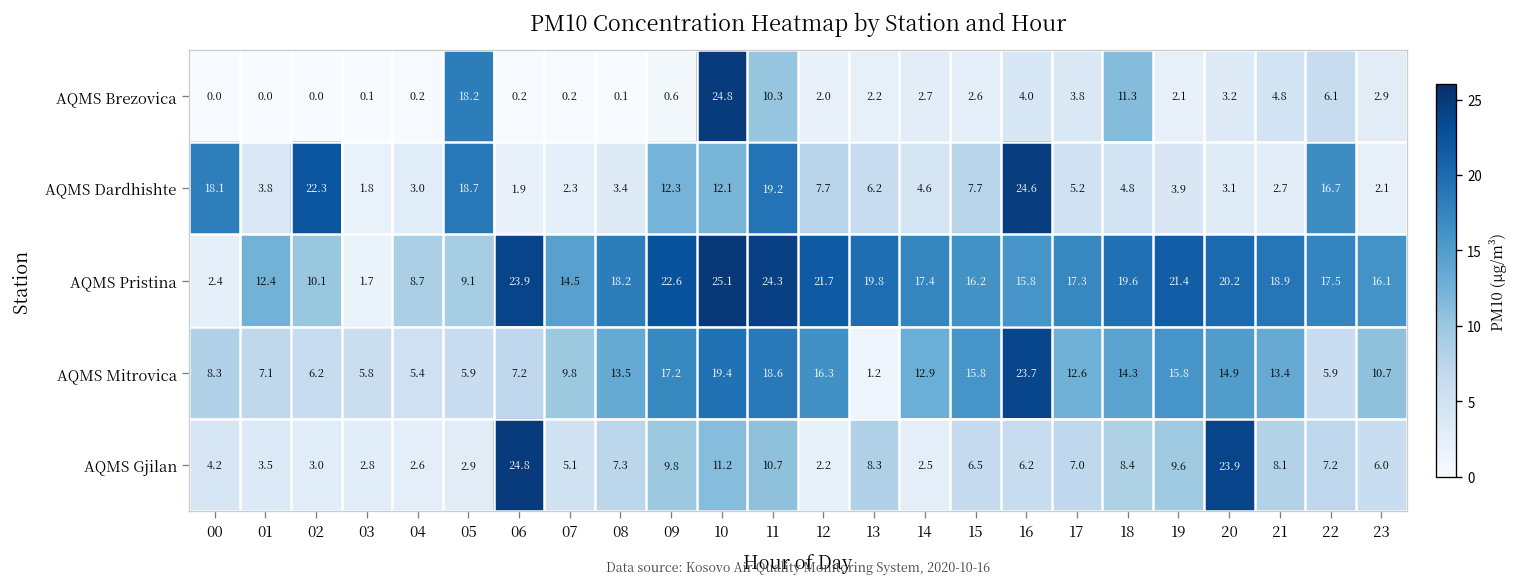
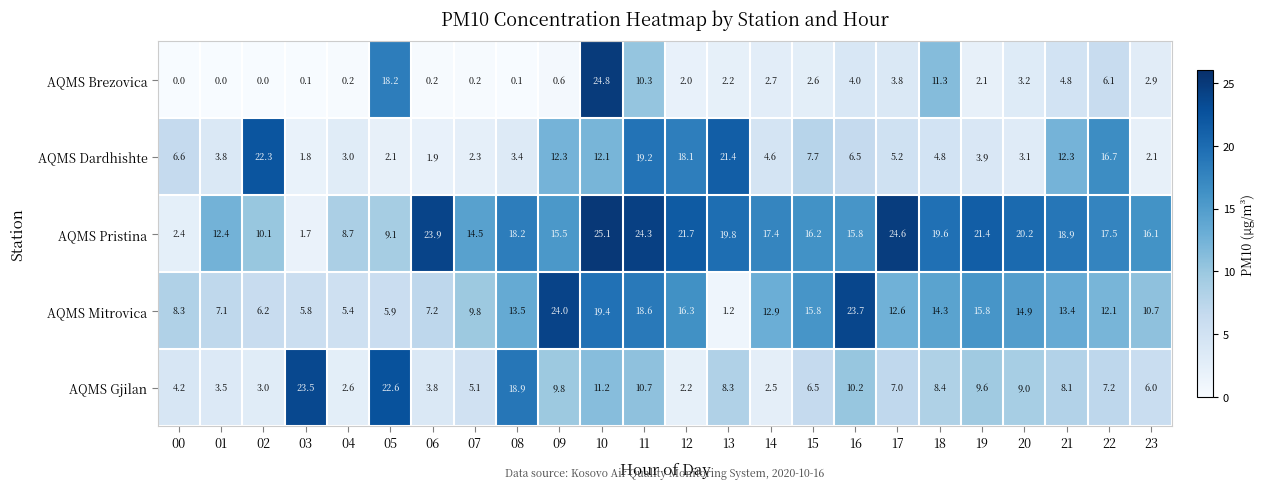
  {
    "AQMS Brezovica": {
      "00": 0.0,
      "01": 0.0,
      "02": 0.0,
      "03": 0.1,
      "04": 0.2,
      "05": 18.2,
      "06": 0.2,
      "07": 0.2,
      "08": 0.1,
      "09": 0.6,
      "10": 24.8,
      "11": 10.3,
      "12": 2.0,
      "13": 2.2,
      "14": 2.7,
      "15": 2.6,
      "16": 4.0,
      "17": 3.8,
      "18": 11.3,
      "19": 2.1,
      "20": 3.2,
      "21": 4.8,
      "22": 6.1,
      "23": 2.9
    },
    "AQMS Dardhishte": {
-     "00": 18.1,
+     "00": 6.6,
      "01": 3.8,
      "02": 22.3,
      "03": 1.8,
      "04": 3.0,
-     "05": 18.7,
+     "05": 2.1,
      "06": 1.9,
      "07": 2.3,
      "08": 3.4,
      "09": 12.3,
      "10": 12.1,
      "11": 19.2,
-     "12": 7.7,
-     "13": 6.2,
+     "12": 18.1,
+     "13": 21.4,
      "14": 4.6,
      "15": 7.7,
-     "16": 24.6,
+     "16": 6.5,
      "17": 5.2,
      "18": 4.8,
      "19": 3.9,
      "20": 3.1,
-     "21": 2.7,
+     "21": 12.3,
      "22": 16.7,
      "23": 2.1
    },
    "AQMS Pristina": {
      "00": 2.4,
      "01": 12.4,
      "02": 10.1,
      "03": 1.7,
      "04": 8.7,
      "05": 9.1,
      "06": 23.9,
      "07": 14.5,
      "08": 18.2,
-     "09": 22.6,
+     "09": 15.5,
      "10": 25.1,
      "11": 24.3,
      "12": 21.7,
      "13": 19.8,
      "14": 17.4,
      "15": 16.2,
      "16": 15.8,
-     "17": 17.3,
+     "17": 24.6,
      "18": 19.6,
      "19": 21.4,
      "20": 20.2,
      "21": 18.9,
      "22": 17.5,
      "23": 16.1
    },
    "AQMS Mitrovica": {
      "00": 8.3,
      "01": 7.1,
      "02": 6.2,
      "03": 5.8,
      "04": 5.4,
      "05": 5.9,
      "06": 7.2,
      "07": 9.8,
      "08": 13.5,
-     "09": 17.2,
+     "09": 24.0,
      "10": 19.4,
      "11": 18.6,
      "12": 16.3,
      "13": 1.2,
      "14": 12.9,
      "15": 15.8,
      "16": 23.7,
      "17": 12.6,
      "18": 14.3,
      "19": 15.8,
      "20": 14.9,
      "21": 13.4,
-     "22": 5.9,
+     "22": 12.1,
      "23": 10.7
    },
    "AQMS Gjilan": {
      "00": 4.2,
      "01": 3.5,
      "02": 3.0,
-     "03": 2.8,
+     "03": 23.5,
      "04": 2.6,
-     "05": 2.9,
-     "06": 24.8,
+     "05": 22.6,
+     "06": 3.8,
      "07": 5.1,
-     "08": 7.3,
+     "08": 18.9,
      "09": 9.8,
      "10": 11.2,
      "11": 10.7,
      "12": 2.2,
      "13": 8.3,
      "14": 2.5,
      "15": 6.5,
-     "16": 6.2,
+     "16": 10.2,
      "17": 7.0,
      "18": 8.4,
      "19": 9.6,
-     "20": 23.9,
+     "20": 9.0,
      "21": 8.1,
      "22": 7.2,
      "23": 6.0
    }
  }
